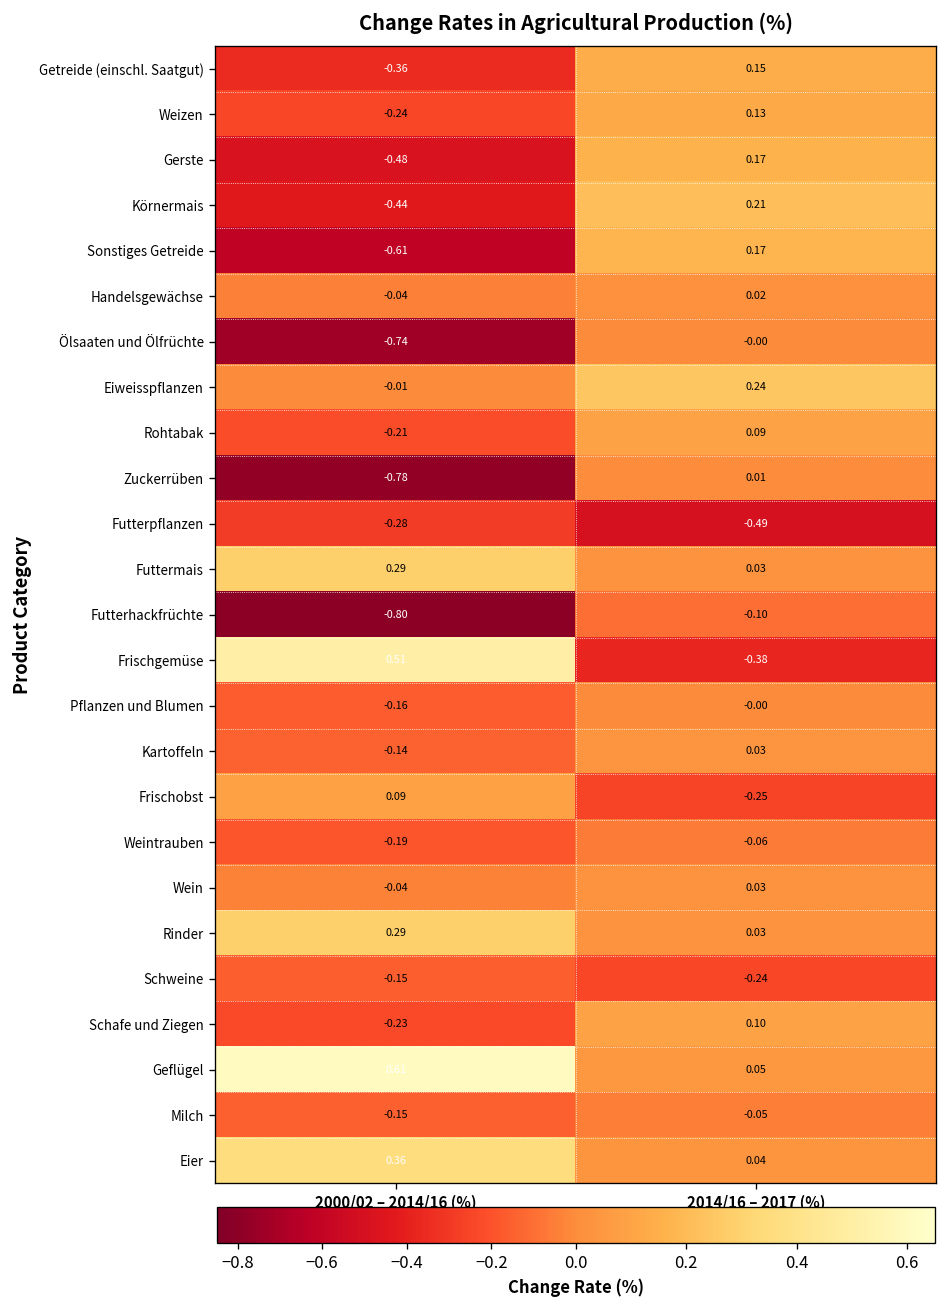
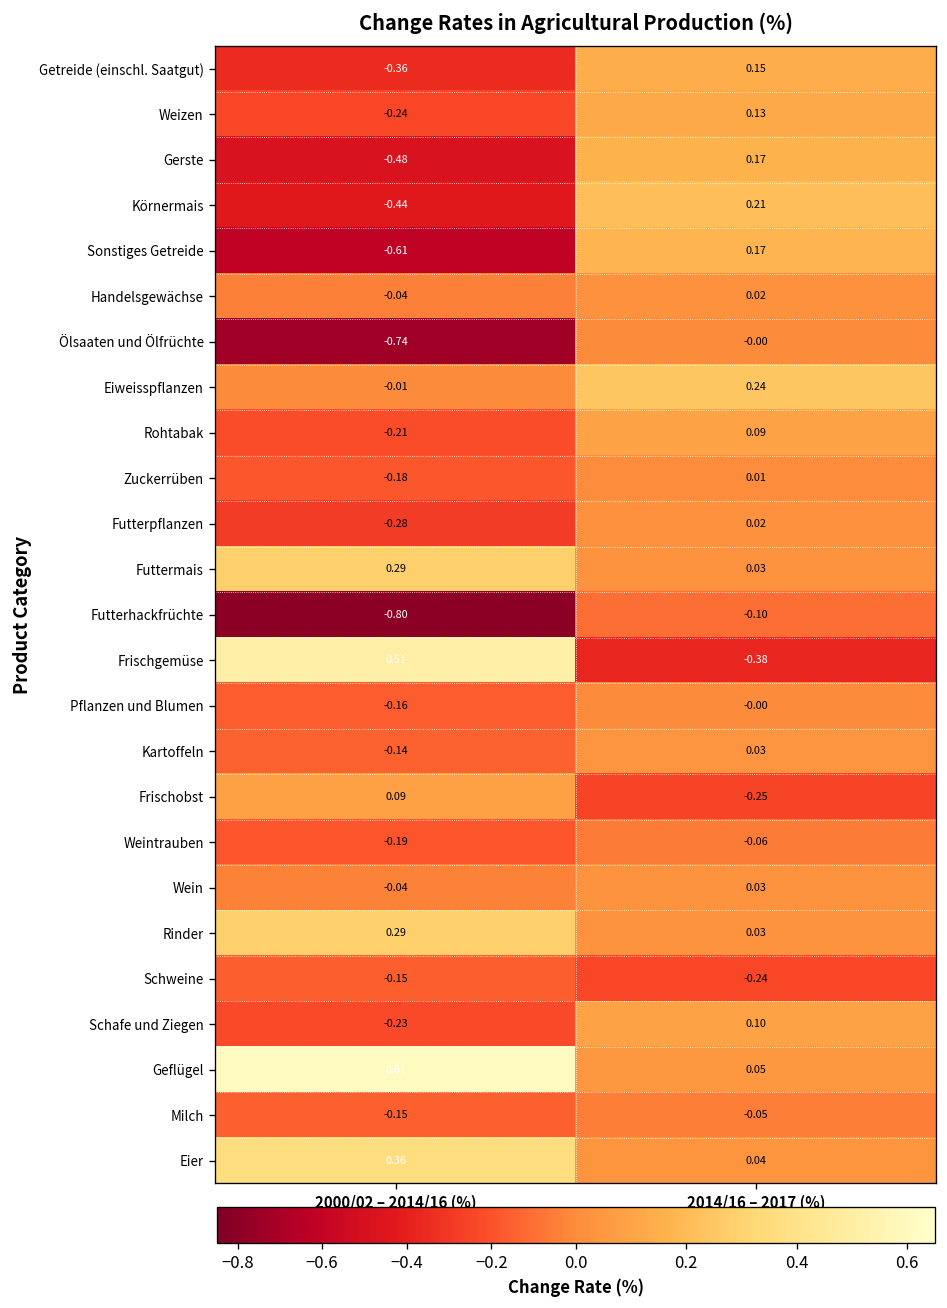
  {
    "Getreide (einschl. Saatgut)": {
      "2000/02 – 2014/16 (%)": -0.36,
      "2014/16 – 2017 (%)": 0.15
    },
    "Weizen": {
      "2000/02 – 2014/16 (%)": -0.24,
      "2014/16 – 2017 (%)": 0.13
    },
    "Gerste": {
      "2000/02 – 2014/16 (%)": -0.48,
      "2014/16 – 2017 (%)": 0.17
    },
    "Körnermais": {
      "2000/02 – 2014/16 (%)": -0.44,
      "2014/16 – 2017 (%)": 0.21
    },
    "Sonstiges Getreide": {
      "2000/02 – 2014/16 (%)": -0.61,
      "2014/16 – 2017 (%)": 0.17
    },
    "Handelsgewächse": {
      "2000/02 – 2014/16 (%)": -0.04,
      "2014/16 – 2017 (%)": 0.02
    },
    "Ölsaaten und Ölfrüchte": {
      "2000/02 – 2014/16 (%)": -0.74,
      "2014/16 – 2017 (%)": -0.00
    },
    "Eiweisspflanzen": {
      "2000/02 – 2014/16 (%)": -0.01,
      "2014/16 – 2017 (%)": 0.24
    },
    "Rohtabak": {
      "2000/02 – 2014/16 (%)": -0.21,
      "2014/16 – 2017 (%)": 0.09
    },
    "Zuckerrüben": {
-     "2000/02 – 2014/16 (%)": -0.78,
+     "2000/02 – 2014/16 (%)": -0.18,
      "2014/16 – 2017 (%)": 0.01
    },
    "Futterpflanzen": {
      "2000/02 – 2014/16 (%)": -0.28,
-     "2014/16 – 2017 (%)": -0.49
+     "2014/16 – 2017 (%)": 0.02
    },
    "Futtermais": {
      "2000/02 – 2014/16 (%)": 0.29,
      "2014/16 – 2017 (%)": 0.03
    },
    "Futterhackfrüchte": {
      "2000/02 – 2014/16 (%)": -0.80,
      "2014/16 – 2017 (%)": -0.10
    },
    "Frischgemüse": {
      "2000/02 – 2014/16 (%)": 0.51,
      "2014/16 – 2017 (%)": -0.38
    },
    "Pflanzen und Blumen": {
      "2000/02 – 2014/16 (%)": -0.16,
      "2014/16 – 2017 (%)": -0.00
    },
    "Kartoffeln": {
      "2000/02 – 2014/16 (%)": -0.14,
      "2014/16 – 2017 (%)": 0.03
    },
    "Frischobst": {
      "2000/02 – 2014/16 (%)": 0.09,
      "2014/16 – 2017 (%)": -0.25
    },
    "Weintrauben": {
      "2000/02 – 2014/16 (%)": -0.19,
      "2014/16 – 2017 (%)": -0.06
    },
    "Wein": {
      "2000/02 – 2014/16 (%)": -0.04,
      "2014/16 – 2017 (%)": 0.03
    },
    "Rinder": {
      "2000/02 – 2014/16 (%)": 0.29,
      "2014/16 – 2017 (%)": 0.03
    },
    "Schweine": {
      "2000/02 – 2014/16 (%)": -0.15,
      "2014/16 – 2017 (%)": -0.24
    },
    "Schafe und Ziegen": {
      "2000/02 – 2014/16 (%)": -0.23,
      "2014/16 – 2017 (%)": 0.10
    },
    "Geflügel": {
      "2000/02 – 2014/16 (%)": 0.61,
      "2014/16 – 2017 (%)": 0.05
    },
    "Milch": {
      "2000/02 – 2014/16 (%)": -0.15,
      "2014/16 – 2017 (%)": -0.05
    },
    "Eier": {
      "2000/02 – 2014/16 (%)": 0.36,
      "2014/16 – 2017 (%)": 0.04
    }
  }
